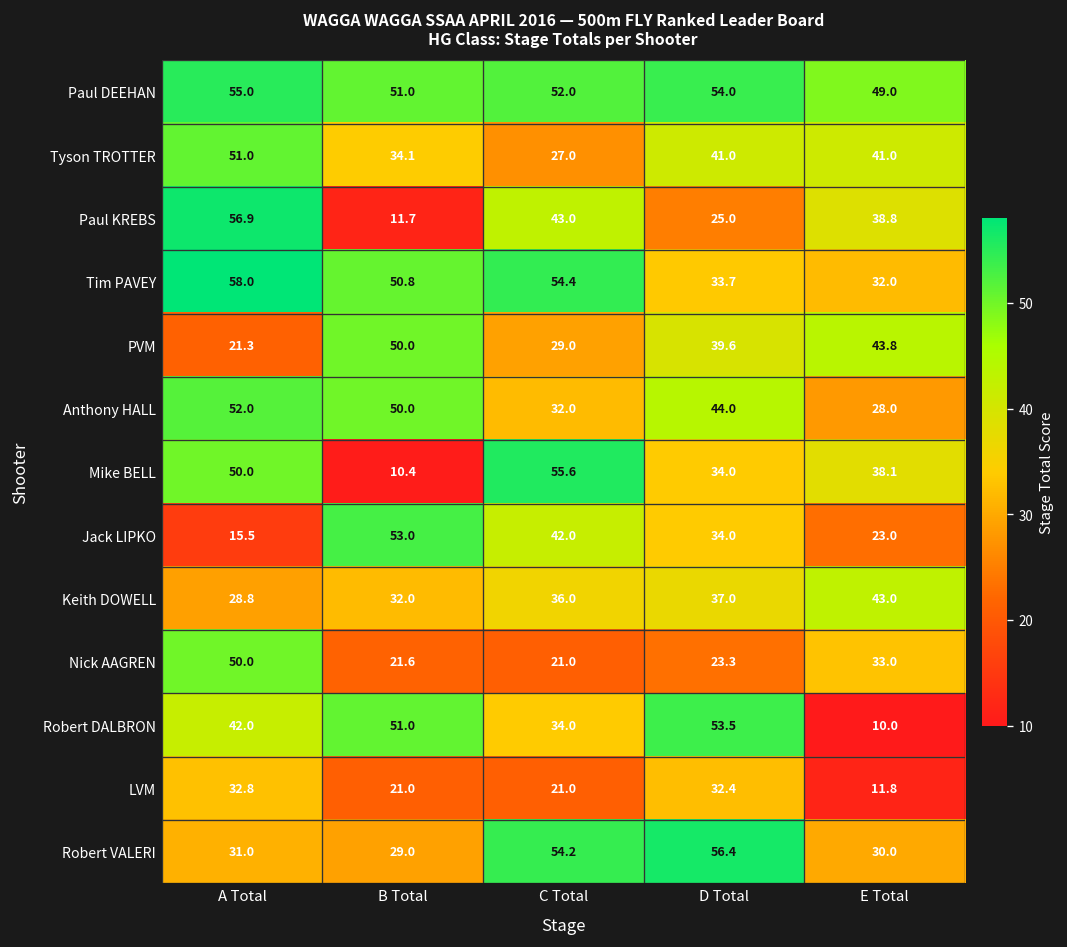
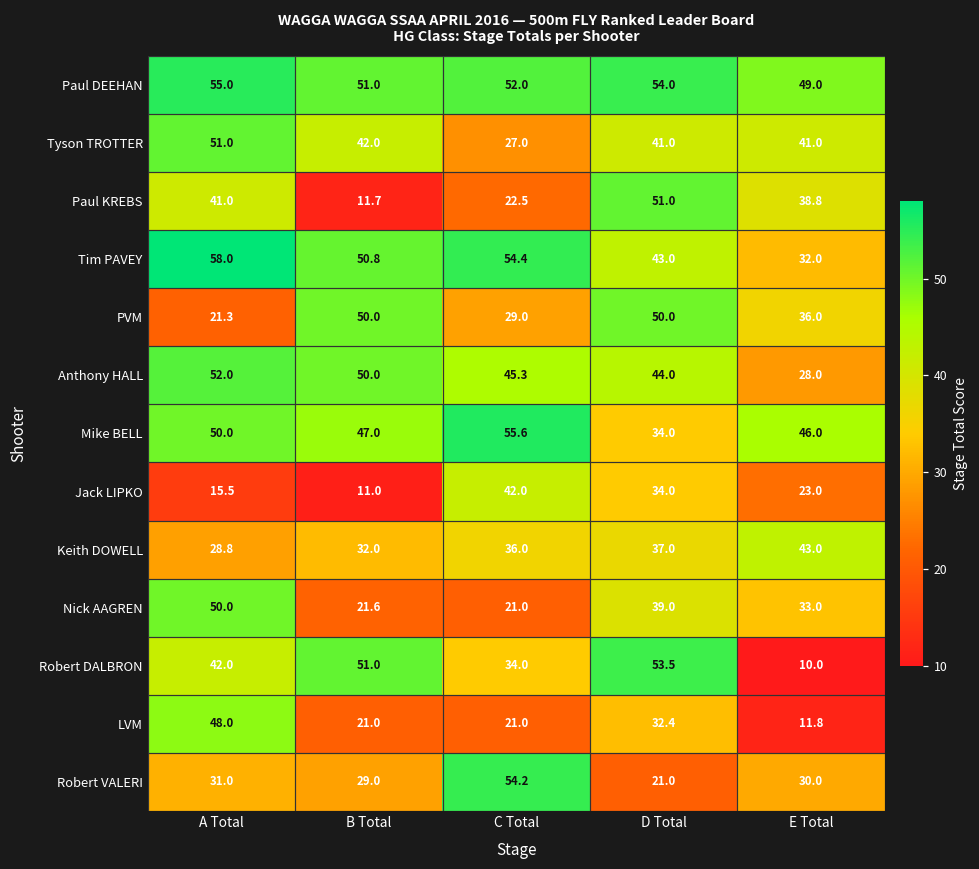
  {
    "Paul DEEHAN": {
      "A Total": 55.0,
      "B Total": 51.0,
      "C Total": 52.0,
      "D Total": 54.0,
      "E Total": 49.0
    },
    "Tyson TROTTER": {
      "A Total": 51.0,
-     "B Total": 34.1,
+     "B Total": 42.0,
      "C Total": 27.0,
      "D Total": 41.0,
      "E Total": 41.0
    },
    "Paul KREBS": {
-     "A Total": 56.9,
+     "A Total": 41.0,
      "B Total": 11.7,
-     "C Total": 43.0,
-     "D Total": 25.0,
+     "C Total": 22.5,
+     "D Total": 51.0,
      "E Total": 38.8
    },
    "Tim PAVEY": {
      "A Total": 58.0,
      "B Total": 50.8,
      "C Total": 54.4,
-     "D Total": 33.7,
+     "D Total": 43.0,
      "E Total": 32.0
    },
    "PVM": {
      "A Total": 21.3,
      "B Total": 50.0,
      "C Total": 29.0,
-     "D Total": 39.6,
-     "E Total": 43.8
+     "D Total": 50.0,
+     "E Total": 36.0
    },
    "Anthony HALL": {
      "A Total": 52.0,
      "B Total": 50.0,
-     "C Total": 32.0,
+     "C Total": 45.3,
      "D Total": 44.0,
      "E Total": 28.0
    },
    "Mike BELL": {
      "A Total": 50.0,
-     "B Total": 10.4,
+     "B Total": 47.0,
      "C Total": 55.6,
      "D Total": 34.0,
-     "E Total": 38.1
+     "E Total": 46.0
    },
    "Jack LIPKO": {
      "A Total": 15.5,
-     "B Total": 53.0,
+     "B Total": 11.0,
      "C Total": 42.0,
      "D Total": 34.0,
      "E Total": 23.0
    },
    "Keith DOWELL": {
      "A Total": 28.8,
      "B Total": 32.0,
      "C Total": 36.0,
      "D Total": 37.0,
      "E Total": 43.0
    },
    "Nick AAGREN": {
      "A Total": 50.0,
      "B Total": 21.6,
      "C Total": 21.0,
-     "D Total": 23.3,
+     "D Total": 39.0,
      "E Total": 33.0
    },
    "Robert DALBRON": {
      "A Total": 42.0,
      "B Total": 51.0,
      "C Total": 34.0,
      "D Total": 53.5,
      "E Total": 10.0
    },
    "LVM": {
-     "A Total": 32.8,
+     "A Total": 48.0,
      "B Total": 21.0,
      "C Total": 21.0,
      "D Total": 32.4,
      "E Total": 11.8
    },
    "Robert VALERI": {
      "A Total": 31.0,
      "B Total": 29.0,
      "C Total": 54.2,
-     "D Total": 56.4,
+     "D Total": 21.0,
      "E Total": 30.0
    }
  }
